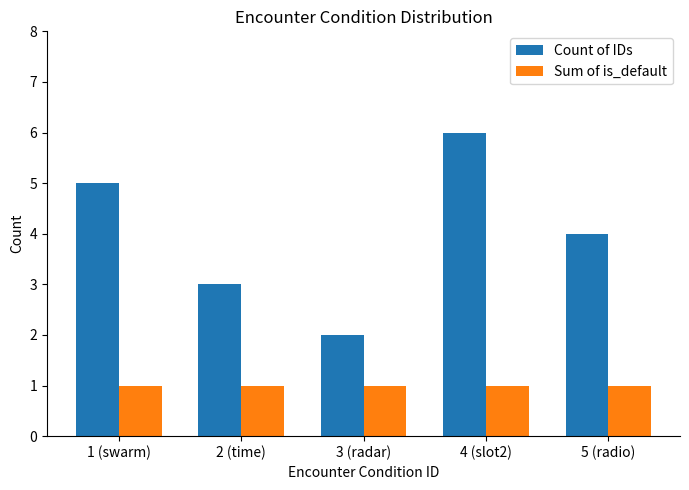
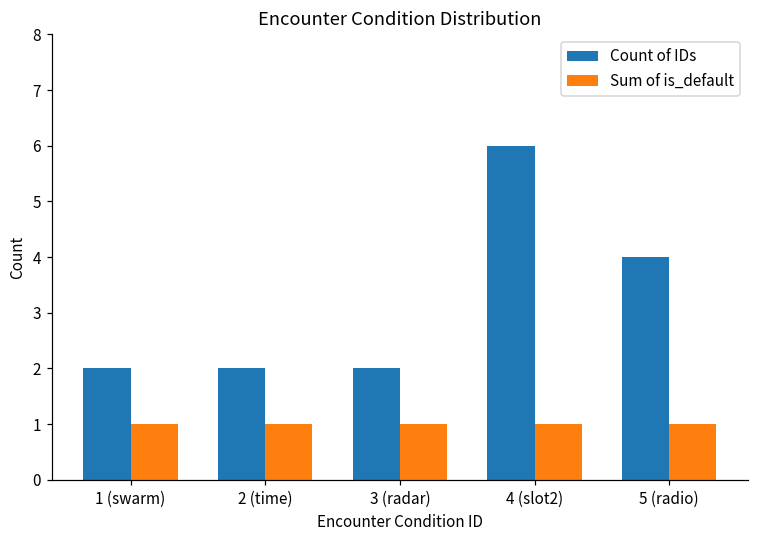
  {
    "Count of IDs": {
-     "1 (swarm)": 5,
-     "2 (time)": 3,
+     "1 (swarm)": 2,
+     "2 (time)": 2,
      "3 (radar)": 2,
      "4 (slot2)": 6,
      "5 (radio)": 4
    },
    "Sum of is_default": {
      "1 (swarm)": 1,
      "2 (time)": 1,
      "3 (radar)": 1,
      "4 (slot2)": 1,
      "5 (radio)": 1
    }
  }
